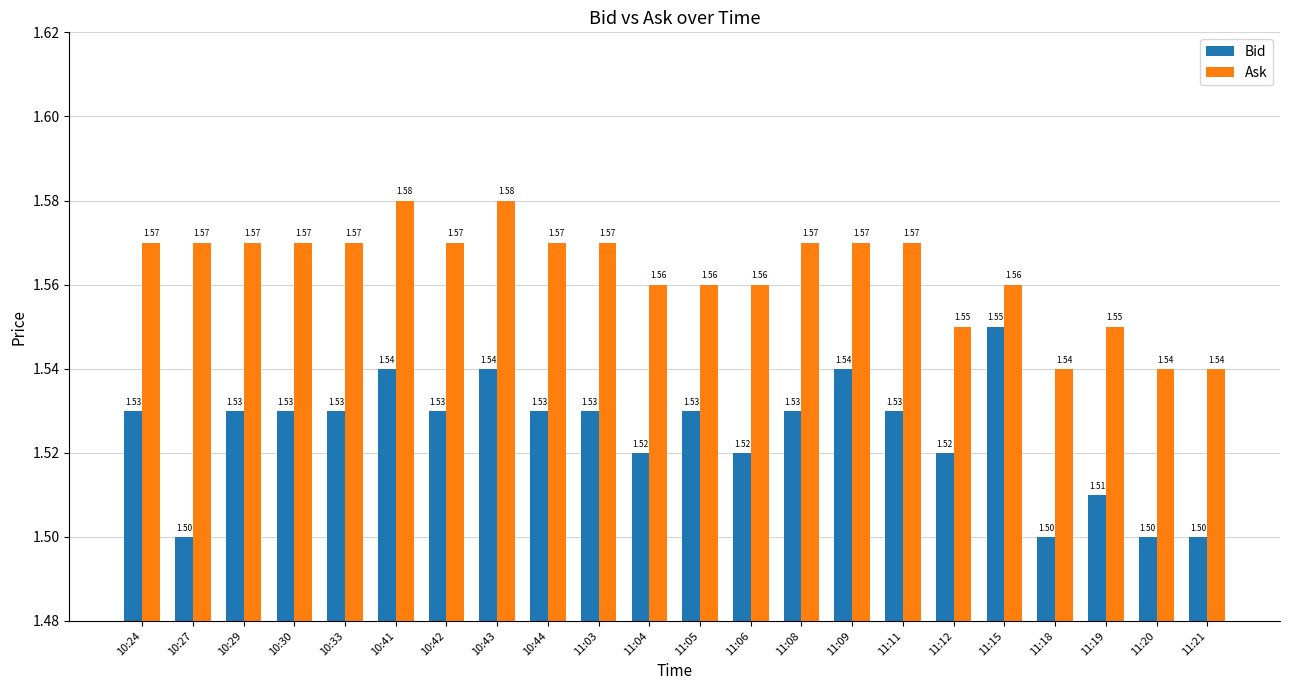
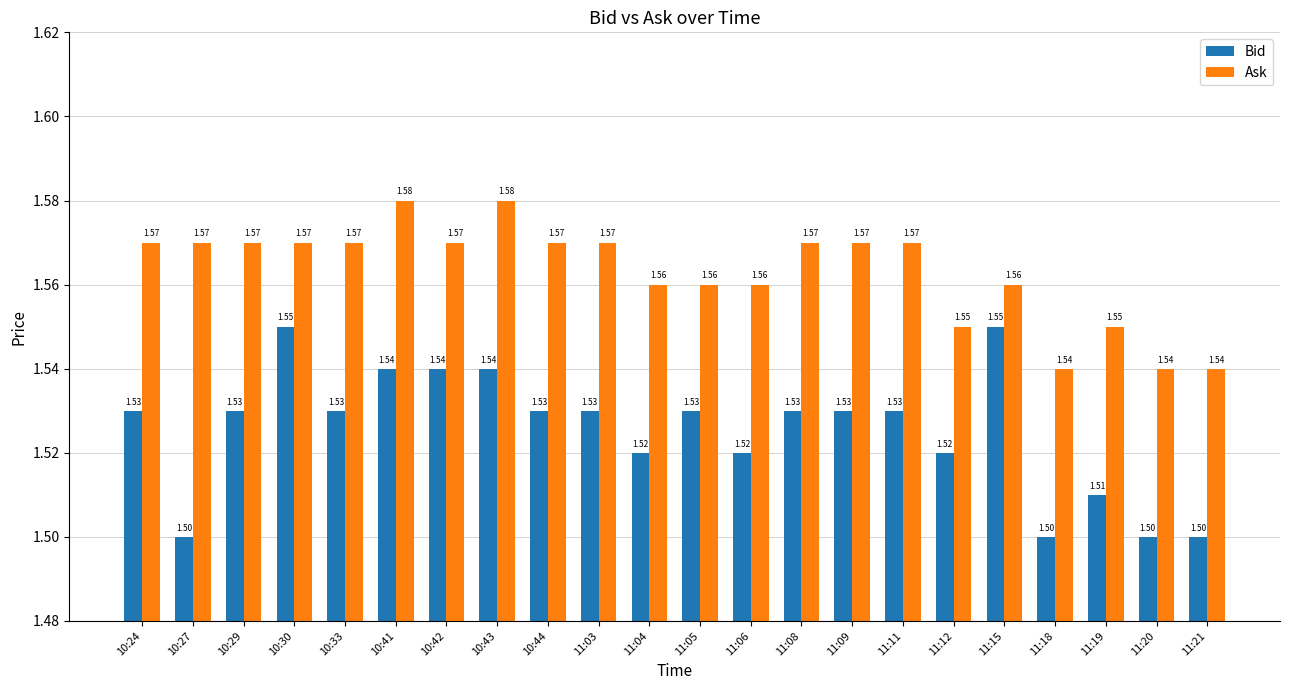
  {
    "Bid": {
      "10:24": 1.53,
      "10:27": 1.50,
      "10:29": 1.53,
-     "10:30": 1.53,
+     "10:30": 1.55,
      "10:33": 1.53,
      "10:41": 1.54,
-     "10:42": 1.53,
+     "10:42": 1.54,
      "10:43": 1.54,
      "10:44": 1.53,
      "11:03": 1.53,
      "11:04": 1.52,
      "11:05": 1.53,
      "11:06": 1.52,
      "11:08": 1.53,
-     "11:09": 1.54,
+     "11:09": 1.53,
      "11:11": 1.53,
      "11:12": 1.52,
      "11:15": 1.55,
      "11:18": 1.50,
      "11:19": 1.51,
      "11:20": 1.50,
      "11:21": 1.50
    },
    "Ask": {
      "10:24": 1.57,
      "10:27": 1.57,
      "10:29": 1.57,
      "10:30": 1.57,
      "10:33": 1.57,
      "10:41": 1.58,
      "10:42": 1.57,
      "10:43": 1.58,
      "10:44": 1.57,
      "11:03": 1.57,
      "11:04": 1.56,
      "11:05": 1.56,
      "11:06": 1.56,
      "11:08": 1.57,
      "11:09": 1.57,
      "11:11": 1.57,
      "11:12": 1.55,
      "11:15": 1.56,
      "11:18": 1.54,
      "11:19": 1.55,
      "11:20": 1.54,
      "11:21": 1.54
    }
  }
